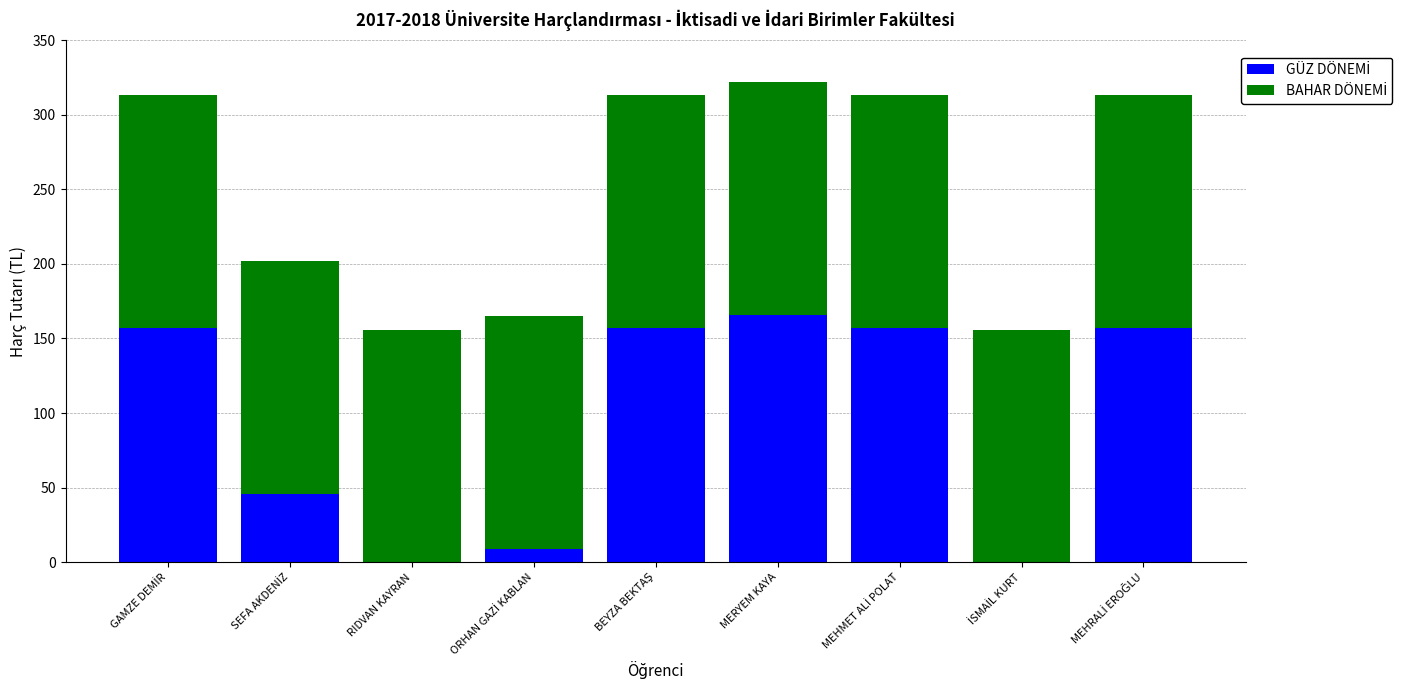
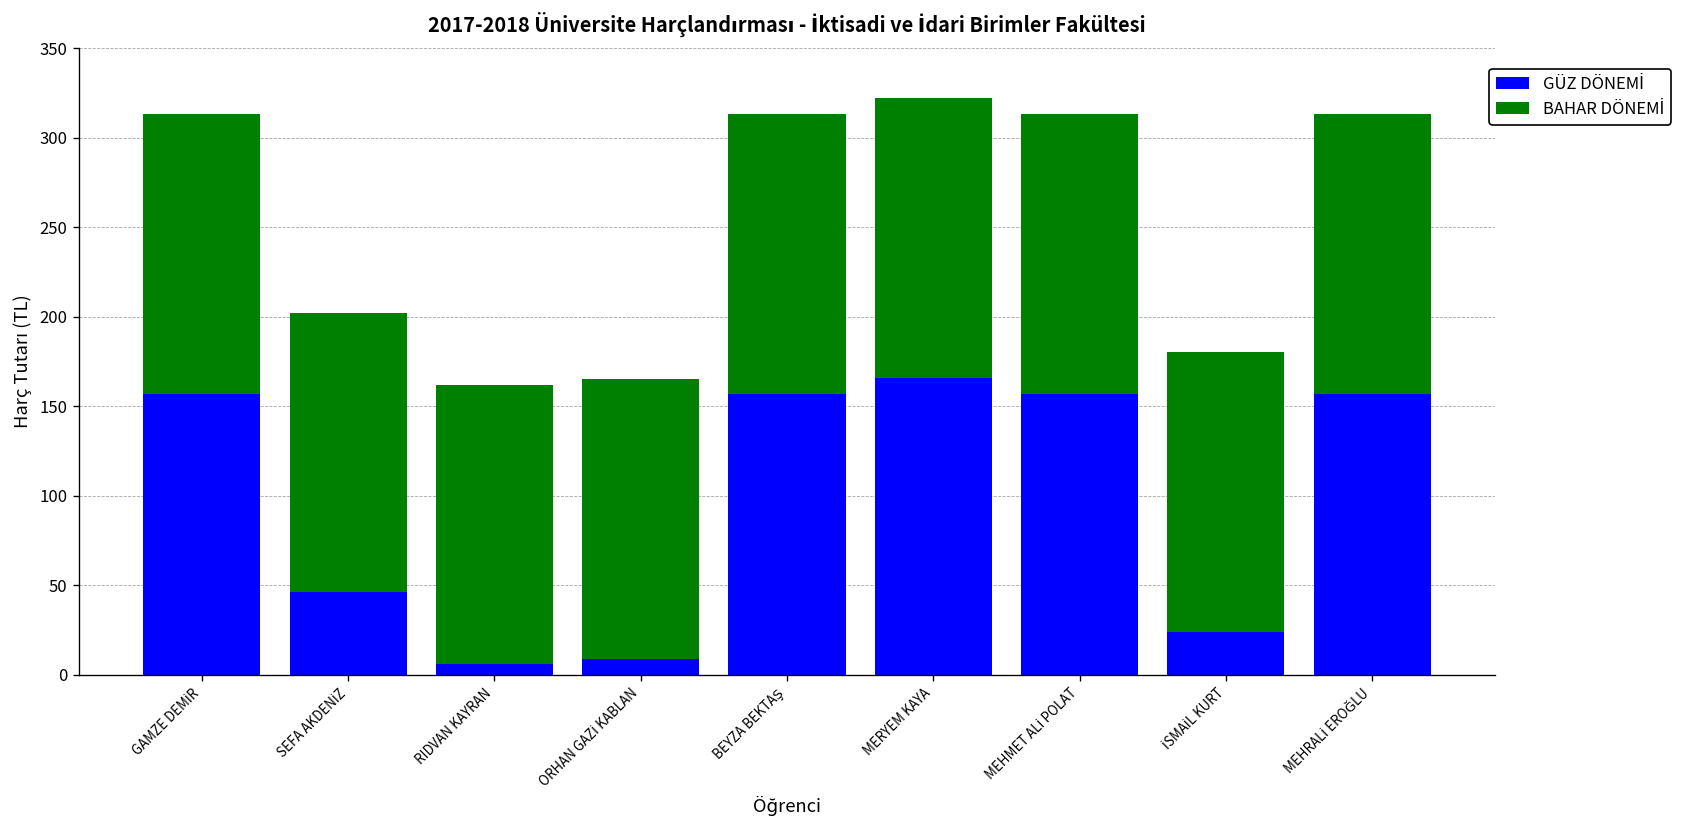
  {
    "GÜZ DÖNEMİ": {
      "GAMZE DEMİR": 157,
      "SEFA AKDENİZ": 46,
-     "RIDVAN KAYRAN": 0,
+     "RIDVAN KAYRAN": 6,
      "ORHAN GAZİ KABLAN": 9,
      "BEYZA BEKTAŞ": 157,
      "MERYEM KAYA": 166,
      "MEHMET ALİ POLAT": 157,
-     "İSMAİL KURT": 0,
+     "İSMAİL KURT": 24,
      "MEHRALİ EROĞLU": 157
    },
    "BAHAR DÖNEMİ": {
      "GAMZE DEMİR": 156,
      "SEFA AKDENİZ": 156,
      "RIDVAN KAYRAN": 156,
      "ORHAN GAZİ KABLAN": 156,
      "BEYZA BEKTAŞ": 156,
      "MERYEM KAYA": 156,
      "MEHMET ALİ POLAT": 156,
      "İSMAİL KURT": 156,
      "MEHRALİ EROĞLU": 156
    }
  }
